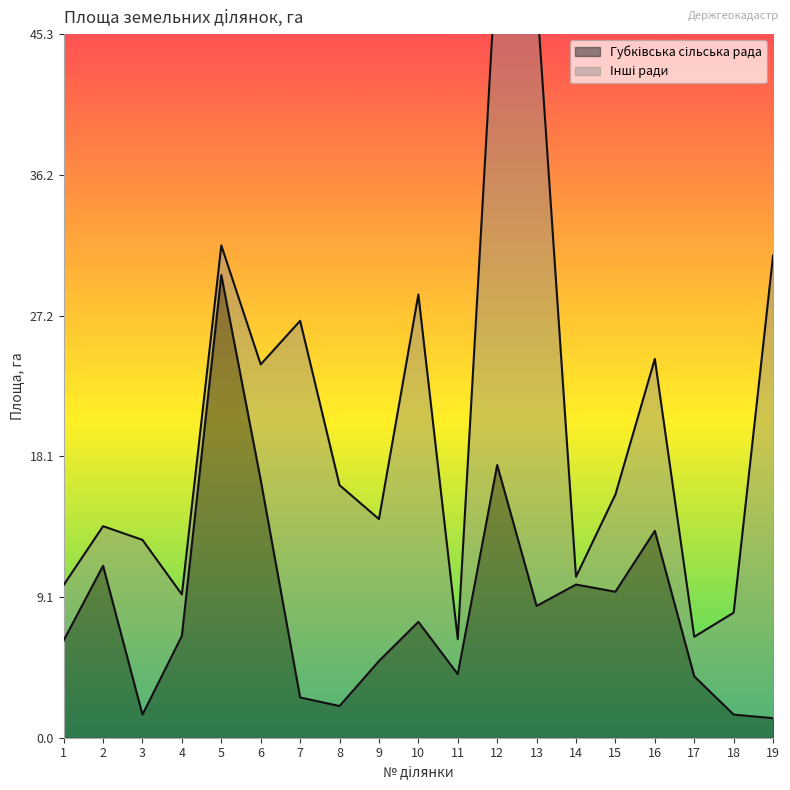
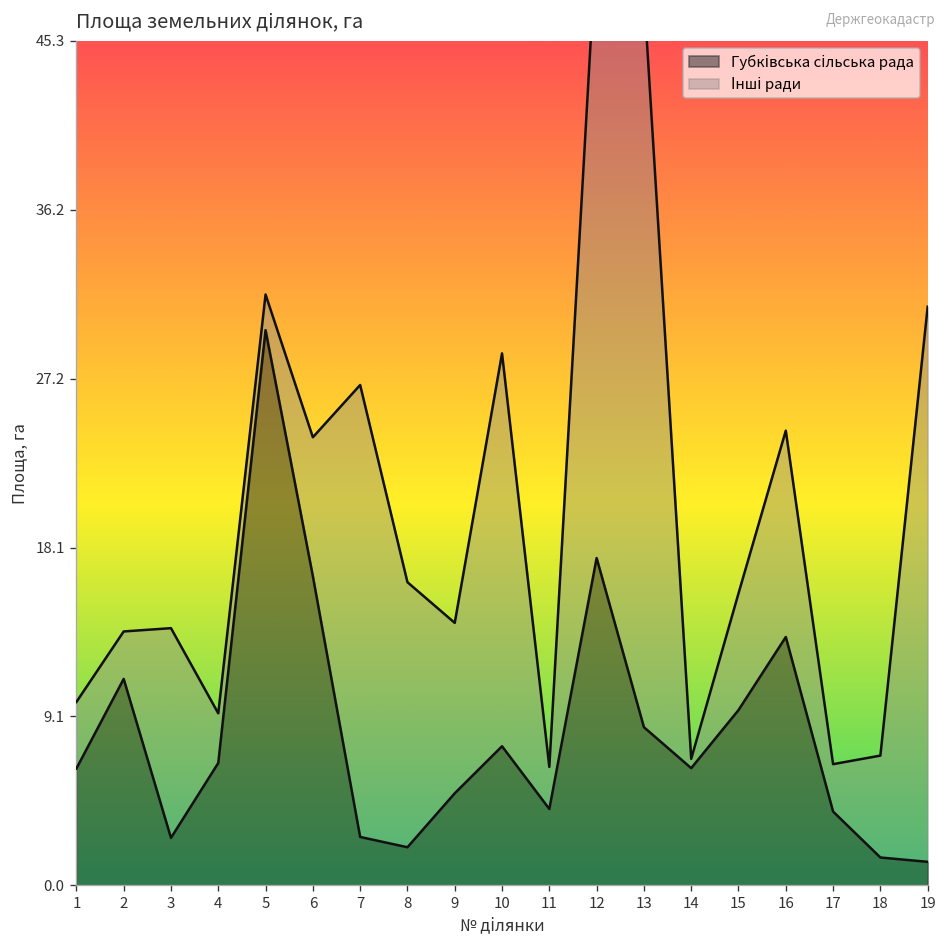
  {
    "Губківська сільська рада": {
      "1": 6.3,
      "2": 11.1,
-     "3": 1.5,
+     "3": 2.5,
      "4": 6.6,
      "5": 29.8,
      "6": 16.6,
      "7": 2.6,
      "8": 2.0,
      "9": 4.9,
      "10": 7.5,
      "11": 4.1,
      "12": 17.5,
      "13": 8.5,
-     "14": 9.9,
+     "14": 6.3,
      "15": 9.4,
      "16": 13.3,
      "17": 4.0,
      "18": 1.5,
      "19": 1.3
    },
    "Інші ради": {
      "1": 3.6,
      "2": 2.5,
      "3": 11.2,
      "4": 2.7,
      "5": 1.9,
      "6": 7.5,
      "7": 24.2,
      "8": 14.2,
      "9": 9.1,
      "10": 21.1,
      "11": 2.3,
      "14": 0.5,
      "15": 6.3,
      "16": 11.1,
      "17": 2.5,
-     "18": 6.6,
+     "18": 5.5,
      "19": 29.8
    }
  }
